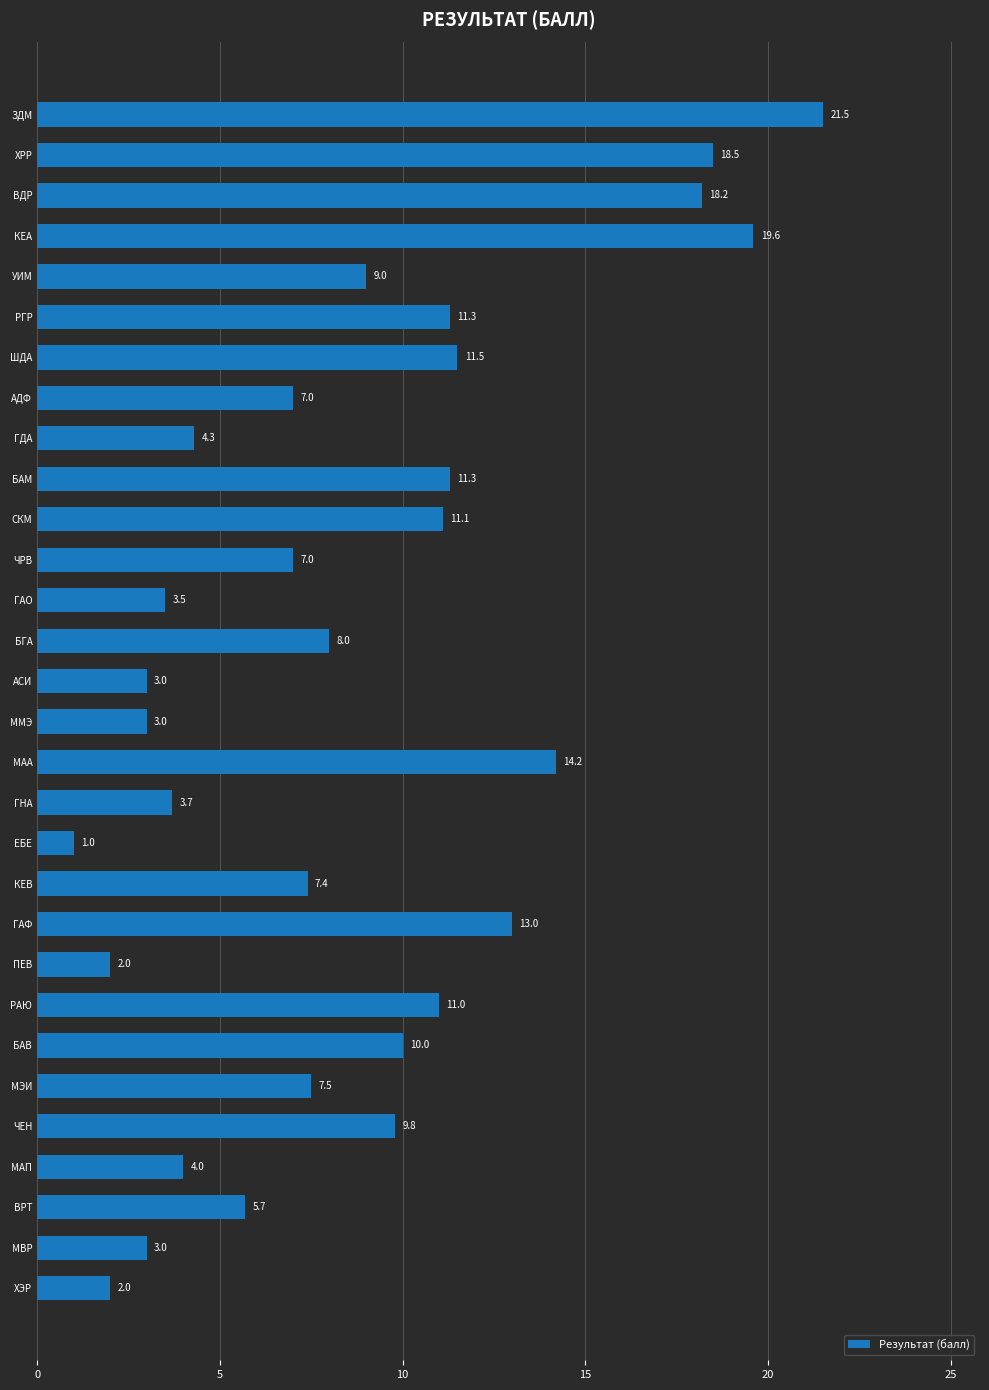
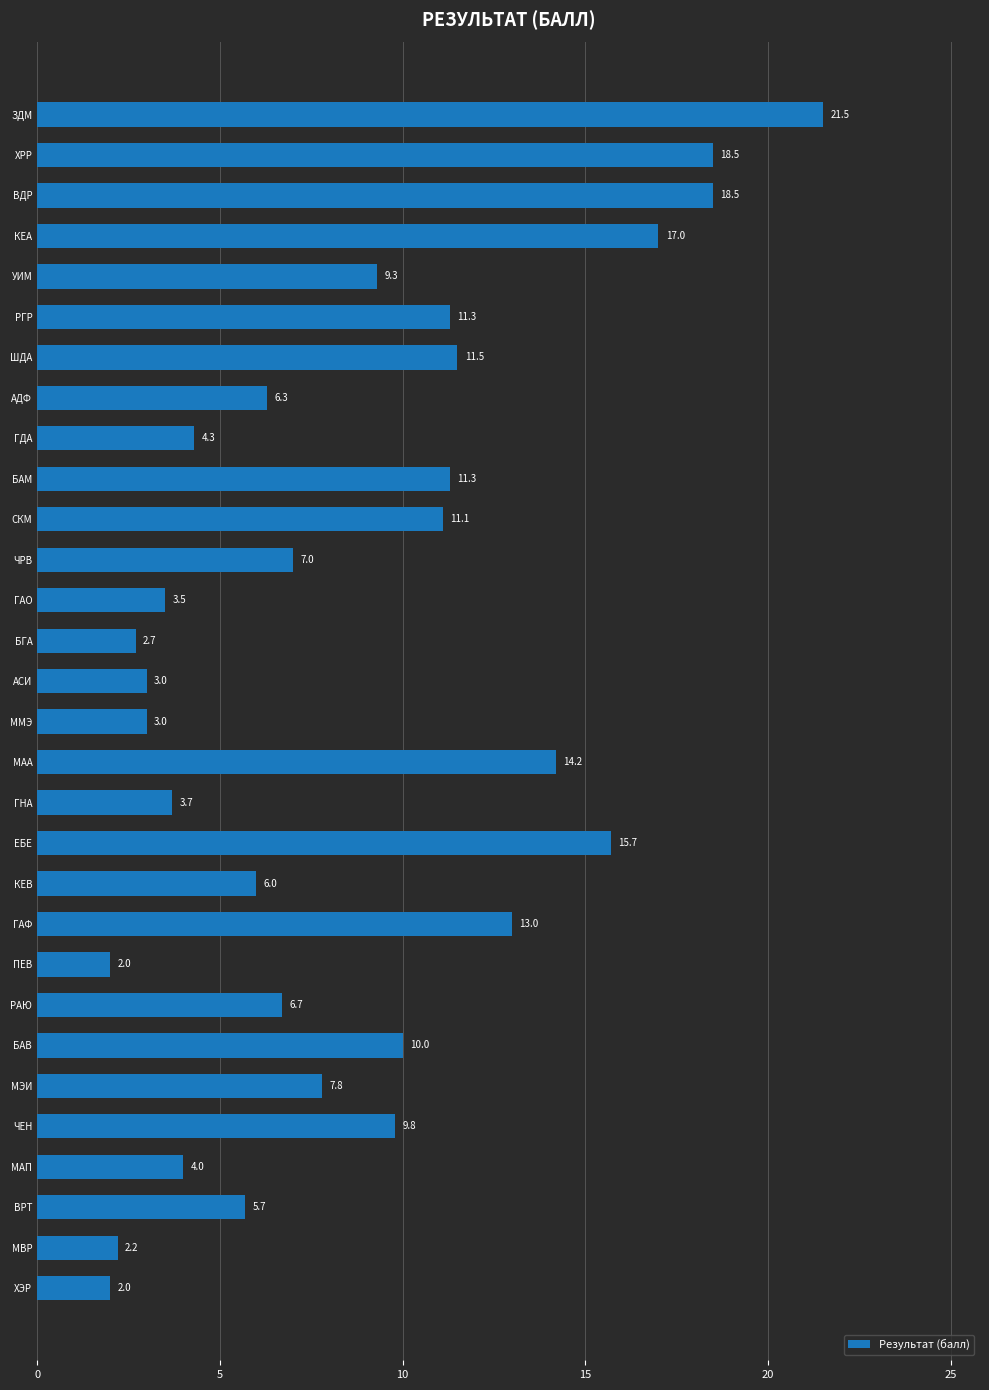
  {
    "ЗДМ": 21.5,
    "ХРР": 18.5,
-   "ВДР": 18.2,
-   "КЕА": 19.6,
-   "УИМ": 9.0,
+   "ВДР": 18.5,
+   "КЕА": 17.0,
+   "УИМ": 9.3,
    "РГР": 11.3,
    "ШДА": 11.5,
-   "АДФ": 7.0,
+   "АДФ": 6.3,
    "ГДА": 4.3,
    "БАМ": 11.3,
    "СКМ": 11.1,
    "ЧРВ": 7.0,
    "ГАО": 3.5,
-   "БГА": 8.0,
+   "БГА": 2.7,
    "АСИ": 3.0,
    "ММЭ": 3.0,
    "МАА": 14.2,
    "ГНА": 3.7,
-   "ЕБЕ": 1.0,
-   "КЕВ": 7.4,
+   "ЕБЕ": 15.7,
+   "КЕВ": 6.0,
    "ГАФ": 13.0,
    "ПЕВ": 2.0,
-   "РАЮ": 11.0,
+   "РАЮ": 6.7,
    "БАВ": 10.0,
-   "МЭИ": 7.5,
+   "МЭИ": 7.8,
    "ЧЕН": 9.8,
    "МАП": 4.0,
    "ВРТ": 5.7,
-   "МВР": 3.0,
+   "МВР": 2.2,
    "ХЭР": 2.0
  }
